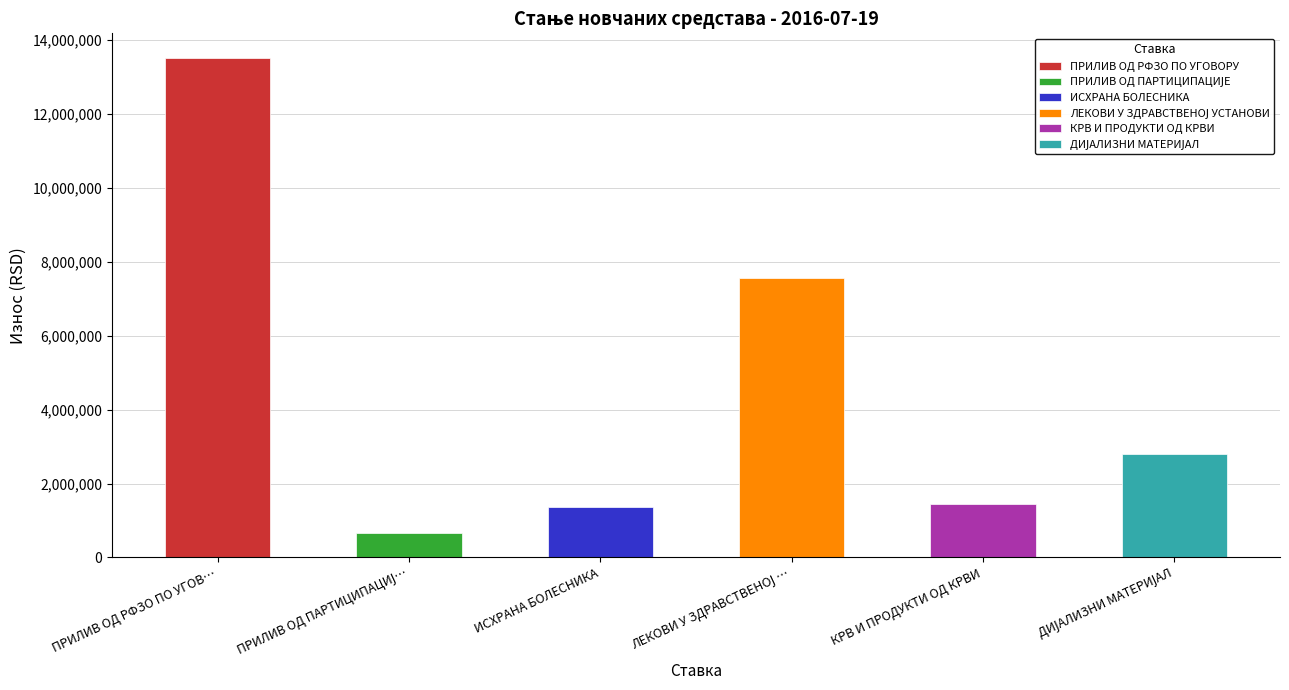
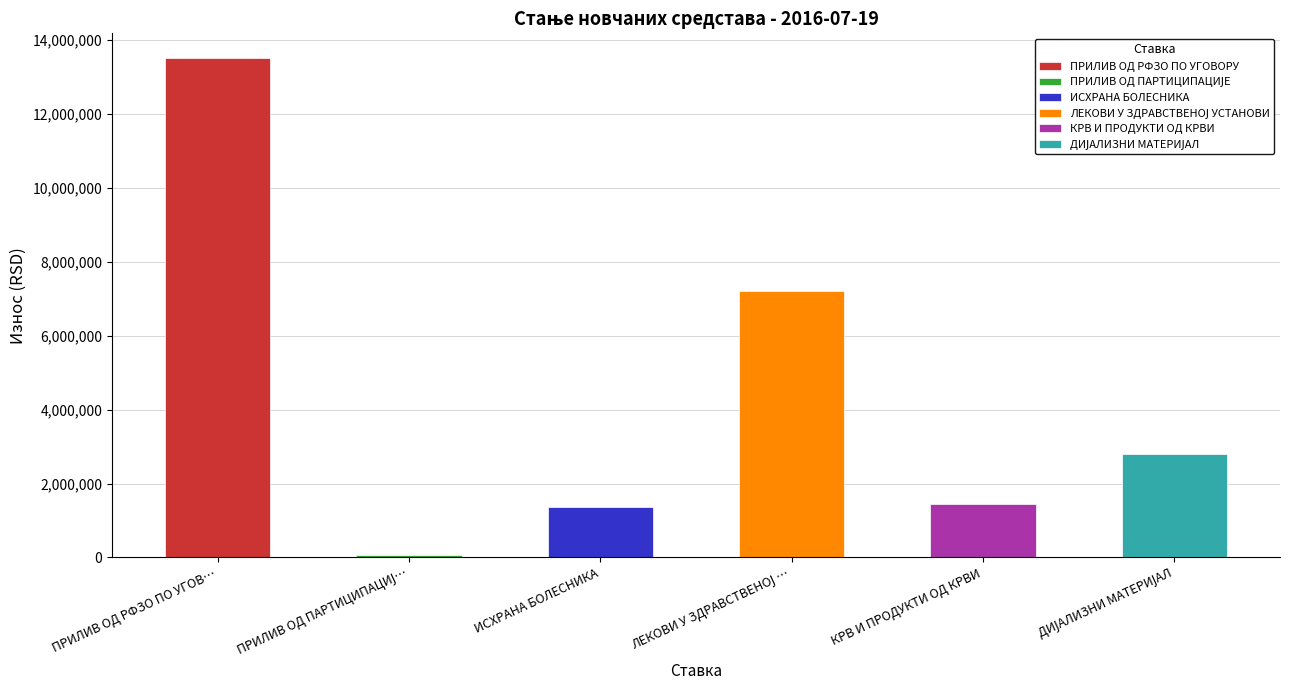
  {
    "ПРИЛИВ ОД РФЗО ПО УГОВ…": "13,500,000",
-   "ПРИЛИВ ОД ПАРТИЦИПАЦИЈ…": "700,000",
+   "ПРИЛИВ ОД ПАРТИЦИПАЦИЈ…": "100,000",
    "ИСХРАНА БОЛЕСНИКА": "1,400,000",
-   "ЛЕКОВИ У ЗДРАВСТВЕНОЈ …": "7,600,000",
+   "ЛЕКОВИ У ЗДРАВСТВЕНОЈ …": "7,200,000",
    "КРВ И ПРОДУКТИ ОД КРВИ": "1,400,000",
    "ДИЈАЛИЗНИ МАТЕРИЈАЛ": "2,800,000"
  }
